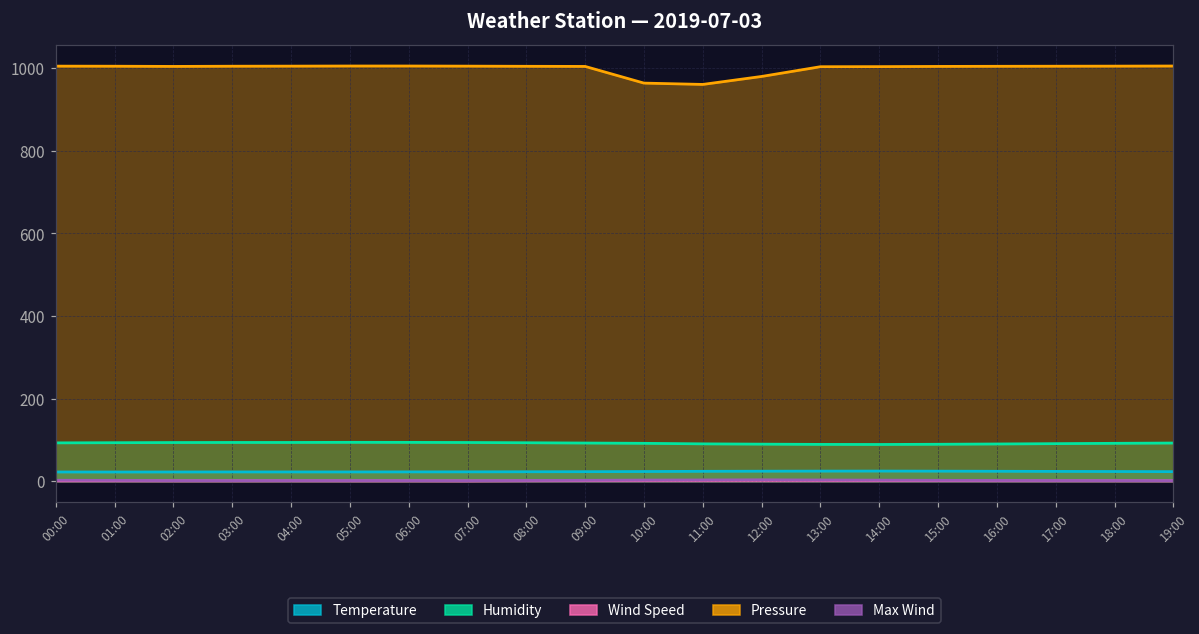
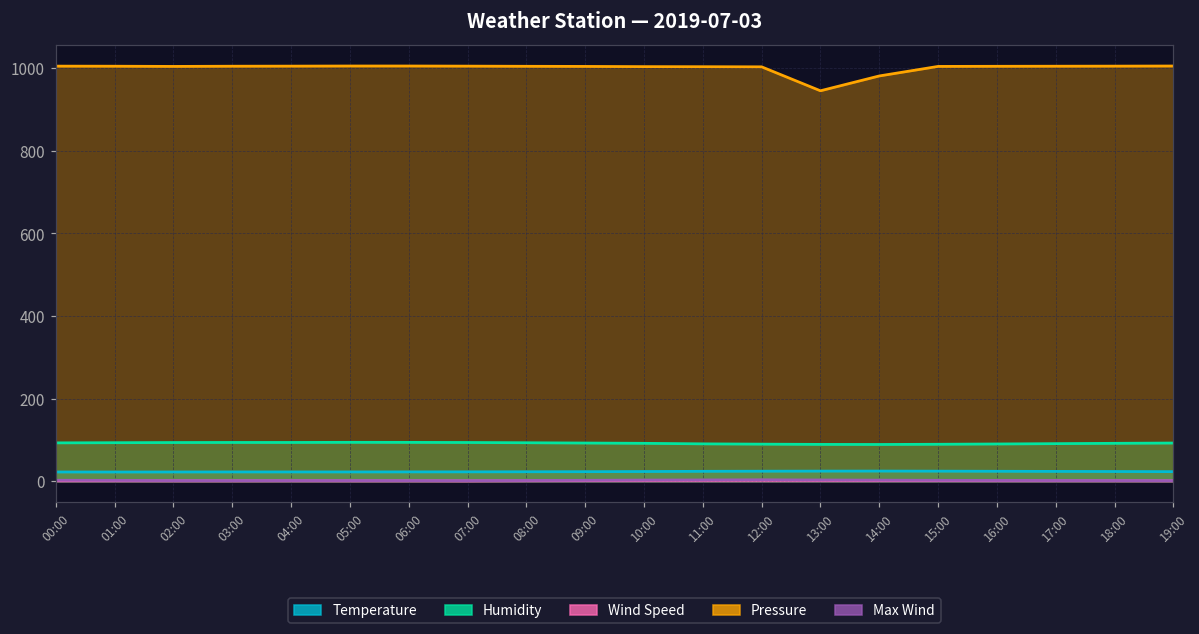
  {
    "Pressure": {
      "00:00": 1010,
      "01:00": 1010,
      "02:00": 1000,
      "03:00": 1010,
      "04:00": 1010,
      "05:00": 1010,
      "06:00": 1010,
      "07:00": 1010,
      "08:00": 1000,
      "09:00": 1000,
-     "10:00": 960,
-     "11:00": 960,
-     "12:00": 980,
-     "13:00": 1000,
-     "14:00": 1000,
+     "10:00": 1000,
+     "11:00": 1000,
+     "12:00": 1000,
+     "13:00": 950,
+     "14:00": 980,
      "15:00": 1000,
      "16:00": 1000,
      "17:00": 1010,
      "18:00": 1010,
      "19:00": 1010
    }
  }
